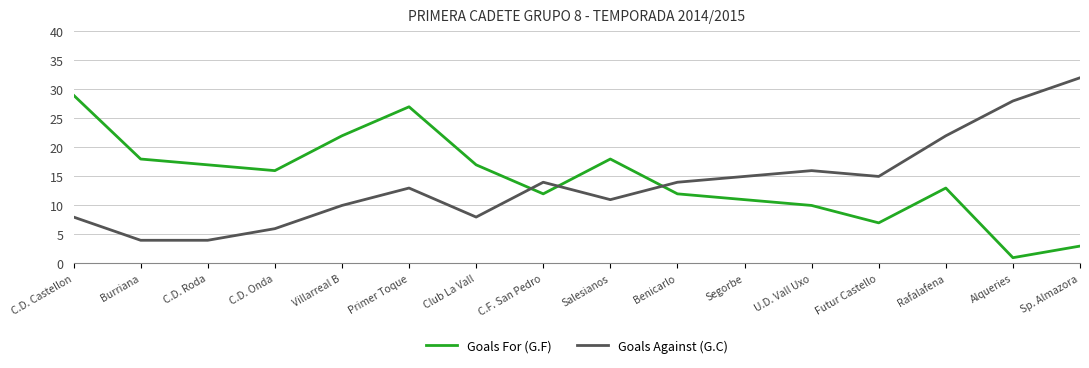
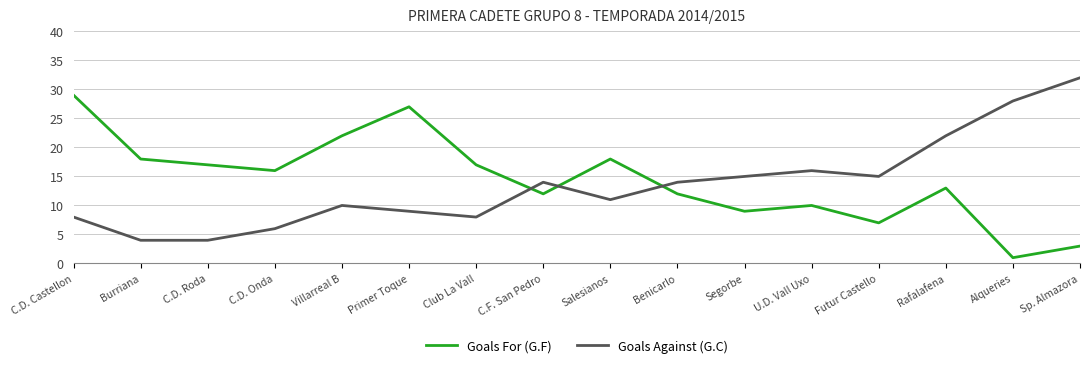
  {
    "Goals For (G.F)": {
      "C.D. Castellon": 29,
      "Burriana": 18,
      "C.D. Roda": 17,
      "C.D. Onda": 16,
      "Villarreal B": 22,
      "Primer Toque": 27,
      "Club La Vall": 17,
      "C.F. San Pedro": 12,
      "Salesianos": 18,
      "Benicarlo": 12,
-     "Segorbe": 11,
+     "Segorbe": 9,
      "U.D. Vall Uxo": 10,
      "Futur Castello": 7,
      "Rafalafena": 13,
      "Alqueries": 1,
      "Sp. Almazora": 3
    },
    "Goals Against (G.C)": {
      "C.D. Castellon": 8,
      "Burriana": 4,
      "C.D. Roda": 4,
      "C.D. Onda": 6,
      "Villarreal B": 10,
-     "Primer Toque": 13,
+     "Primer Toque": 9,
      "Club La Vall": 8,
      "C.F. San Pedro": 14,
      "Salesianos": 11,
      "Benicarlo": 14,
      "Segorbe": 15,
      "U.D. Vall Uxo": 16,
      "Futur Castello": 15,
      "Rafalafena": 22,
      "Alqueries": 28,
      "Sp. Almazora": 32
    }
  }
